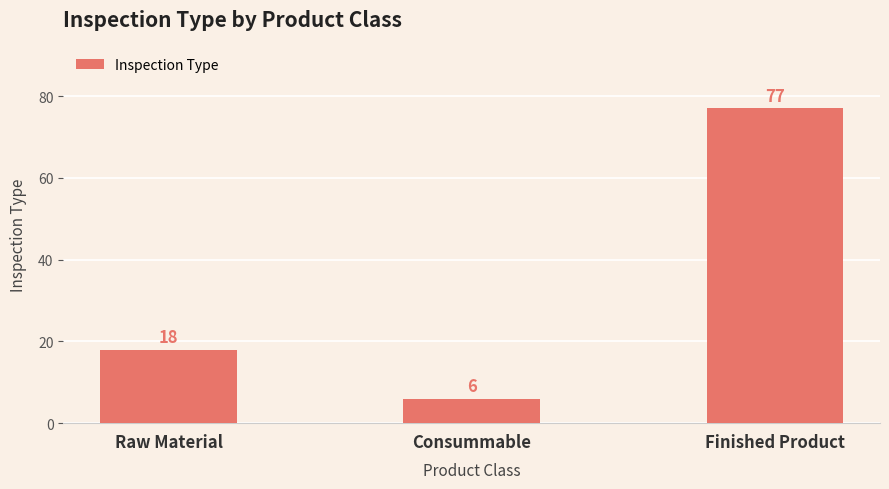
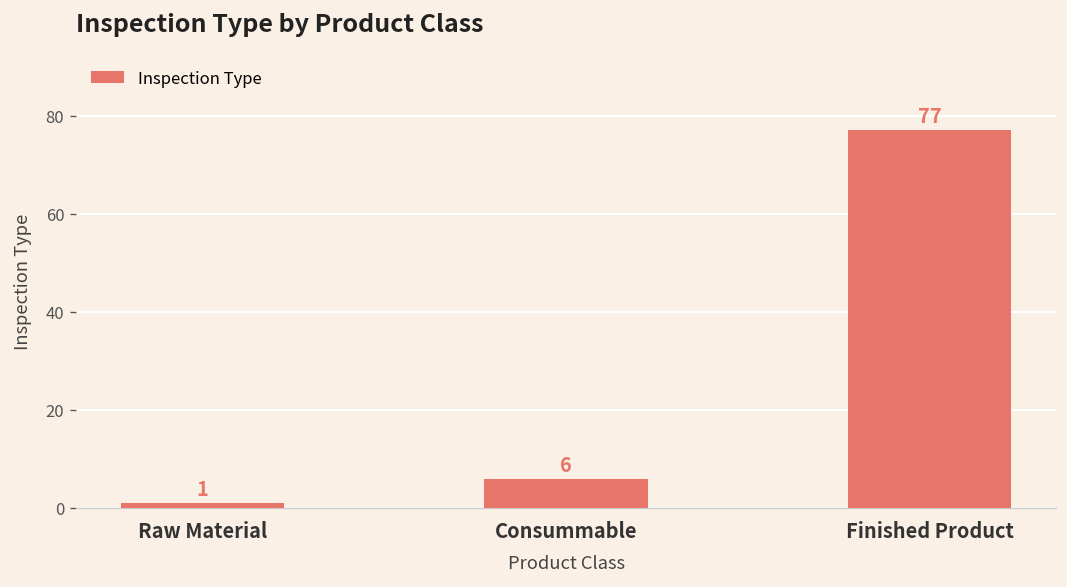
  {
-   "Raw Material": 18,
+   "Raw Material": 1,
    "Consummable": 6,
    "Finished Product": 77
  }
